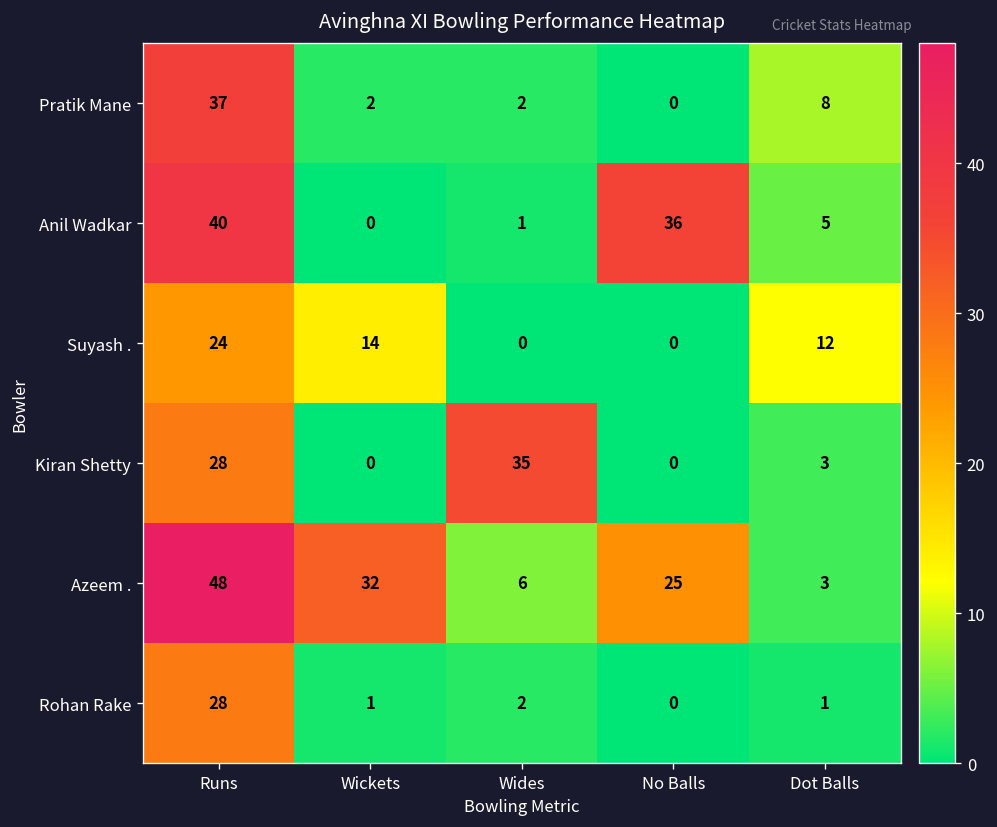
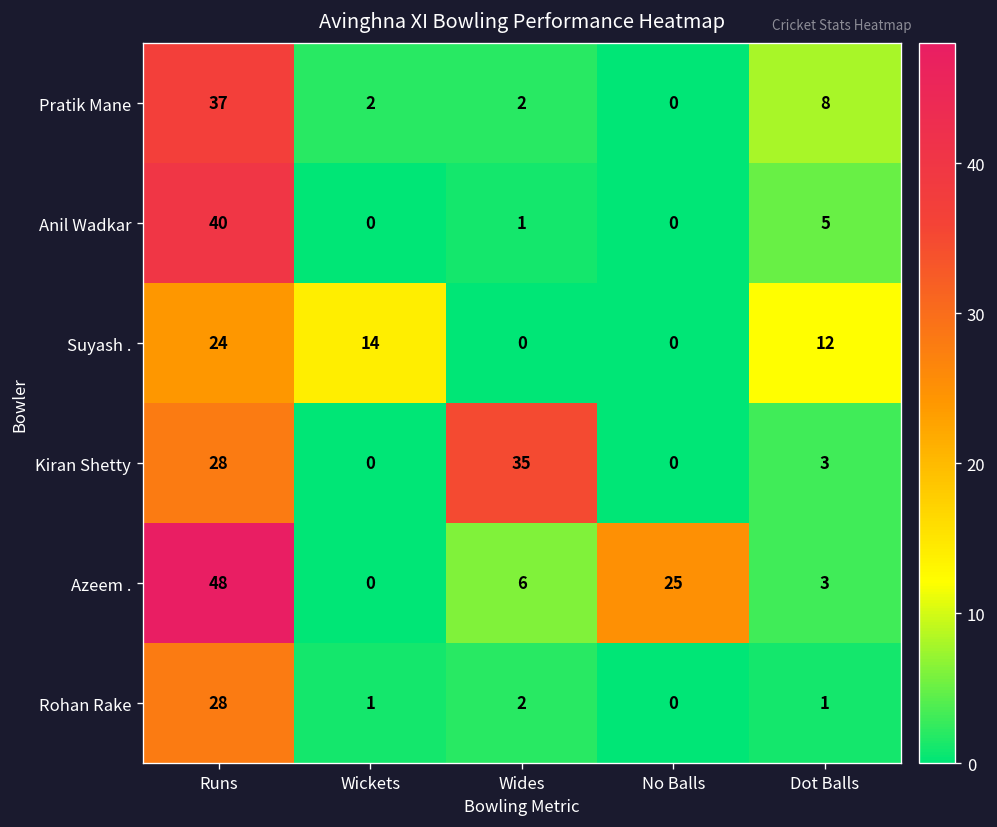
  {
    "Pratik Mane": {
      "Runs": 37,
      "Wickets": 2,
      "Wides": 2,
      "No Balls": 0,
      "Dot Balls": 8
    },
    "Anil Wadkar": {
      "Runs": 40,
      "Wickets": 0,
      "Wides": 1,
-     "No Balls": 36,
+     "No Balls": 0,
      "Dot Balls": 5
    },
    "Suyash .": {
      "Runs": 24,
      "Wickets": 14,
      "Wides": 0,
      "No Balls": 0,
      "Dot Balls": 12
    },
    "Kiran Shetty": {
      "Runs": 28,
      "Wickets": 0,
      "Wides": 35,
      "No Balls": 0,
      "Dot Balls": 3
    },
    "Azeem .": {
      "Runs": 48,
-     "Wickets": 32,
+     "Wickets": 0,
      "Wides": 6,
      "No Balls": 25,
      "Dot Balls": 3
    },
    "Rohan Rake": {
      "Runs": 28,
      "Wickets": 1,
      "Wides": 2,
      "No Balls": 0,
      "Dot Balls": 1
    }
  }
